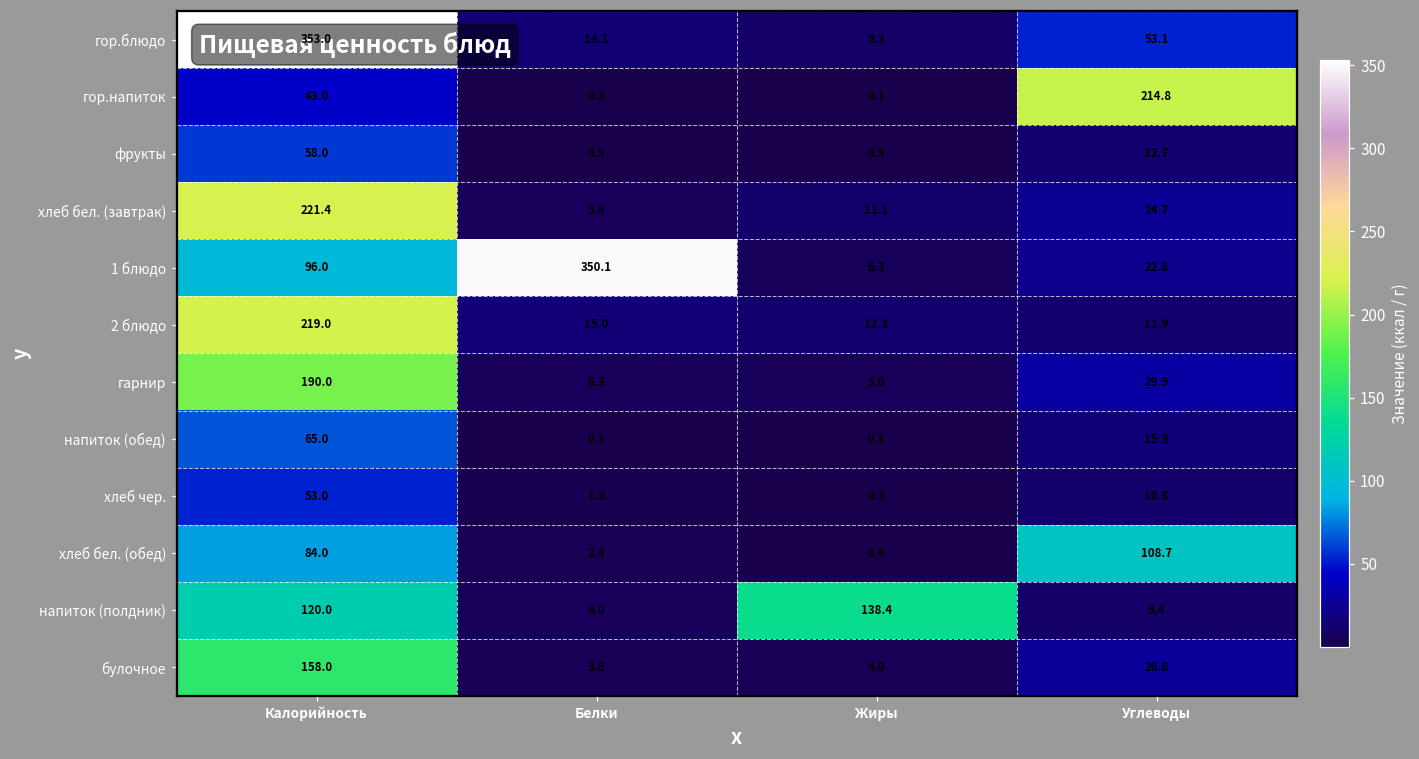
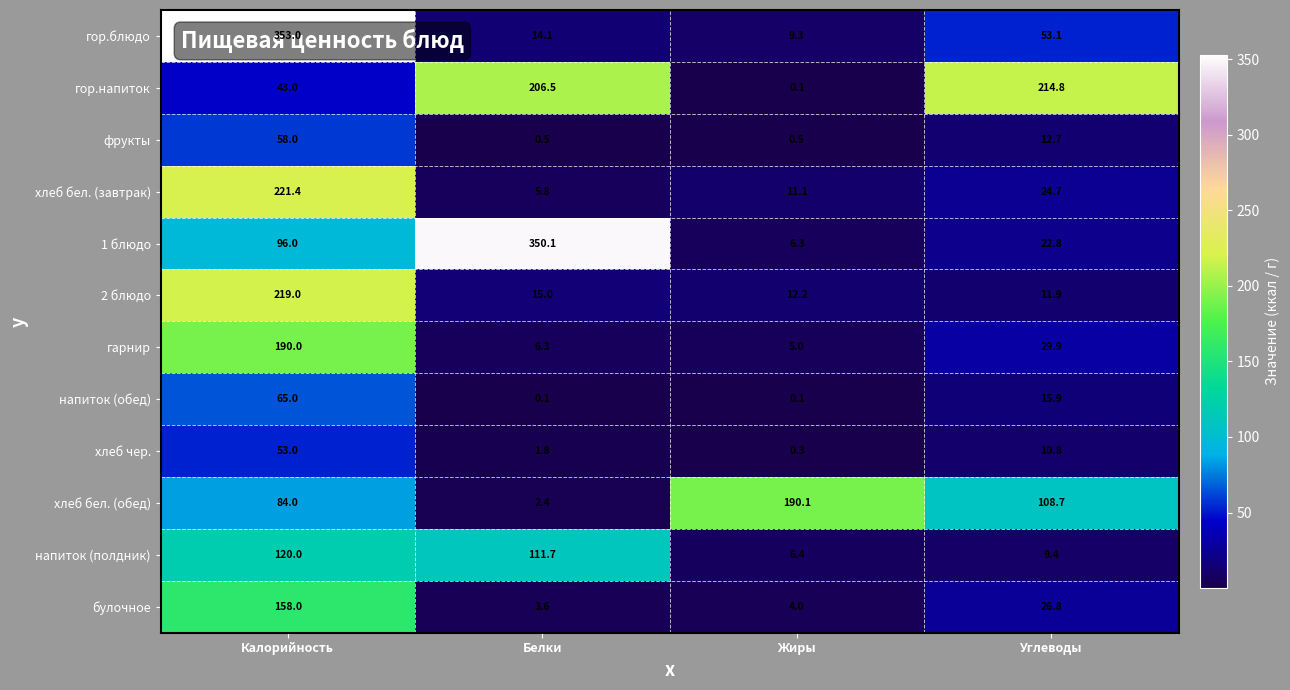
  {
    "гор.блюдо": {
      "Белки": 14.1,
      "Жиры": 9.3,
      "Углеводы": 53.1
    },
    "гор.напиток": {
      "Калорийность": 43.0,
-     "Белки": 0.3,
+     "Белки": 206.5,
      "Жиры": 0.1,
      "Углеводы": 214.8
    },
    "фрукты": {
      "Калорийность": 58.0,
      "Белки": 0.5,
      "Жиры": 0.5,
      "Углеводы": 12.7
    },
    "хлеб бел. (завтрак)": {
      "Калорийность": 221.4,
      "Белки": 5.8,
      "Жиры": 11.1,
      "Углеводы": 24.7
    },
    "1 блюдо": {
      "Калорийность": 96.0,
      "Белки": 350.1,
      "Жиры": 6.3,
      "Углеводы": 22.8
    },
    "2 блюдо": {
      "Калорийность": 219.0,
      "Белки": 15.0,
      "Жиры": 12.2,
      "Углеводы": 11.9
    },
    "гарнир": {
      "Калорийность": 190.0,
      "Белки": 6.3,
      "Жиры": 5.0,
      "Углеводы": 29.9
    },
    "напиток (обед)": {
      "Калорийность": 65.0,
      "Белки": 0.1,
      "Жиры": 0.1,
      "Углеводы": 15.9
    },
    "хлеб чер.": {
      "Калорийность": 53.0,
      "Белки": 1.8,
      "Жиры": 0.3,
      "Углеводы": 10.8
    },
    "хлеб бел. (обед)": {
      "Калорийность": 84.0,
      "Белки": 2.4,
-     "Жиры": 0.6,
+     "Жиры": 190.1,
      "Углеводы": 108.7
    },
    "напиток (полдник)": {
      "Калорийность": 120.0,
-     "Белки": 6.0,
-     "Жиры": 138.4,
+     "Белки": 111.7,
+     "Жиры": 6.4,
      "Углеводы": 9.4
    },
    "булочное": {
      "Калорийность": 158.0,
      "Белки": 3.6,
      "Жиры": 4.0,
      "Углеводы": 26.8
    }
  }
